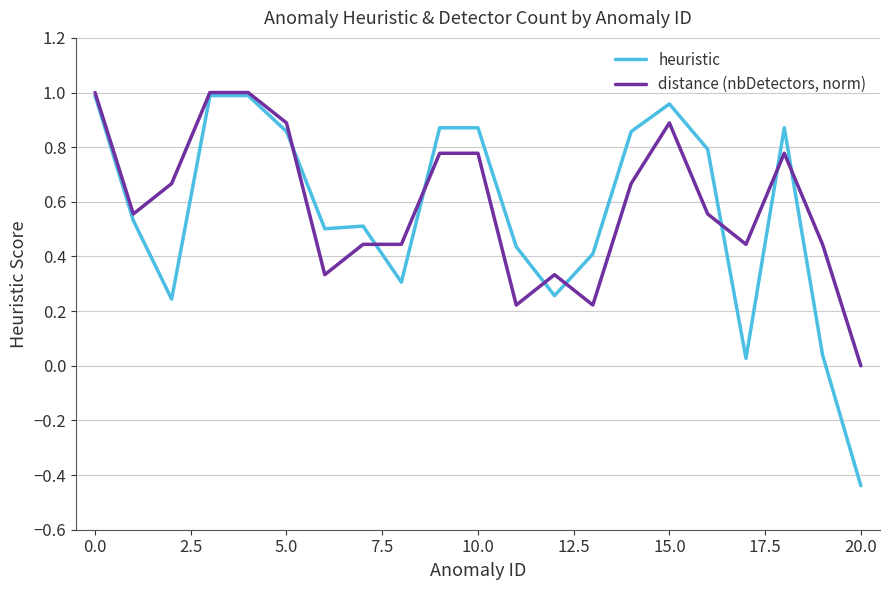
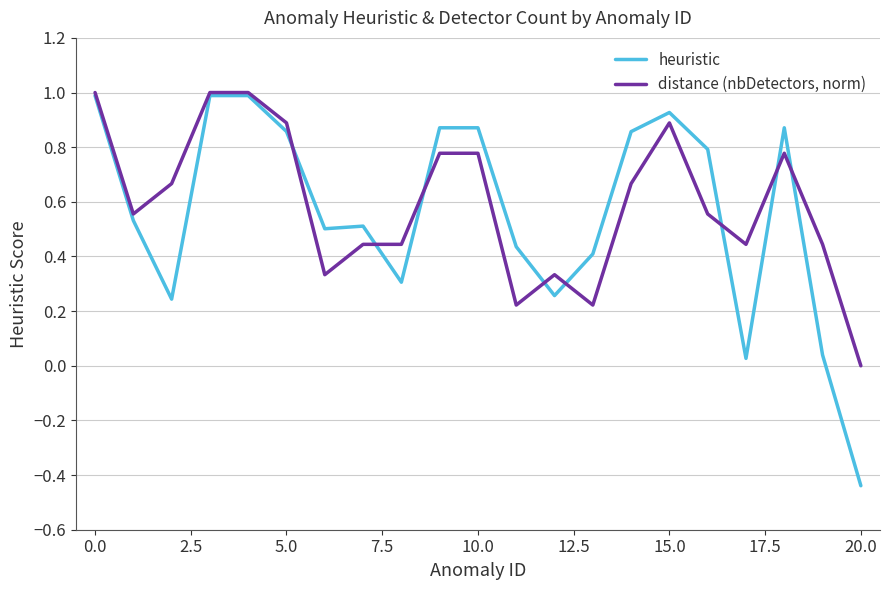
  {
    "heuristic": {
      "0.0": 0.99,
      "5.0": 0.86,
      "10.0": 0.87,
-     "15.0": 0.96,
+     "15.0": 0.93,
      "20.0": -0.44
    },
    "distance (nbDetectors, norm)": {
      "0.0": 1.00,
      "5.0": 0.89,
      "10.0": 0.78,
      "15.0": 0.89,
      "20.0": 0.00
    }
  }
